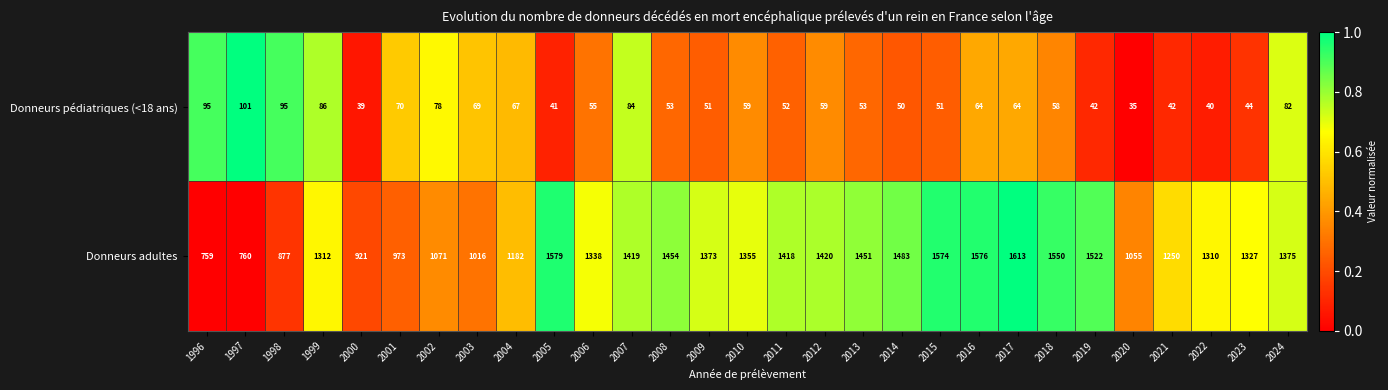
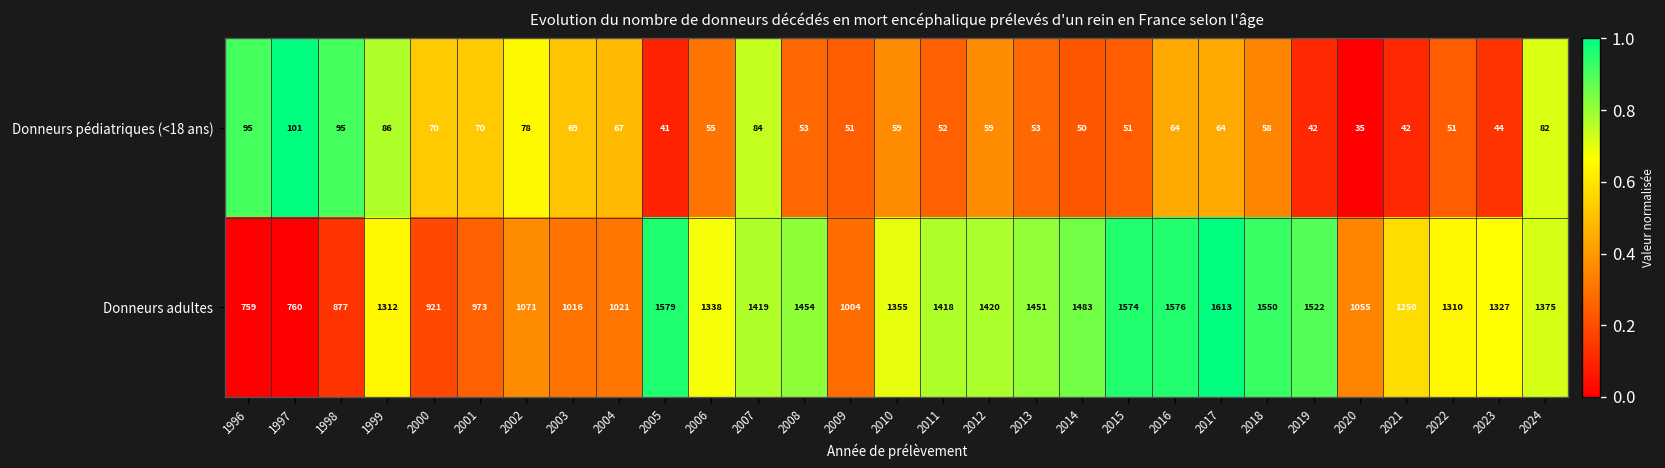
  {
    "Donneurs pédiatriques (<18 ans)": {
      "1996": 95,
      "1997": 101,
      "1998": 95,
      "1999": 86,
-     "2000": 39,
+     "2000": 70,
      "2001": 70,
      "2002": 78,
      "2003": 69,
      "2004": 67,
      "2005": 41,
      "2006": 55,
      "2007": 84,
      "2008": 53,
      "2009": 51,
      "2010": 59,
      "2011": 52,
      "2012": 59,
      "2013": 53,
      "2014": 50,
      "2015": 51,
      "2016": 64,
      "2017": 64,
      "2018": 58,
      "2019": 42,
      "2020": 35,
      "2021": 42,
-     "2022": 40,
+     "2022": 51,
      "2023": 44,
      "2024": 82
    },
    "Donneurs adultes": {
      "1996": 759,
      "1997": 760,
      "1998": 877,
      "1999": 1312,
      "2000": 921,
      "2001": 973,
      "2002": 1071,
      "2003": 1016,
-     "2004": 1182,
+     "2004": 1021,
      "2005": 1579,
      "2006": 1338,
      "2007": 1419,
      "2008": 1454,
-     "2009": 1373,
+     "2009": 1004,
      "2010": 1355,
      "2011": 1418,
      "2012": 1420,
      "2013": 1451,
      "2014": 1483,
      "2015": 1574,
      "2016": 1576,
      "2017": 1613,
      "2018": 1550,
      "2019": 1522,
      "2020": 1055,
      "2021": 1250,
      "2022": 1310,
      "2023": 1327,
      "2024": 1375
    }
  }
